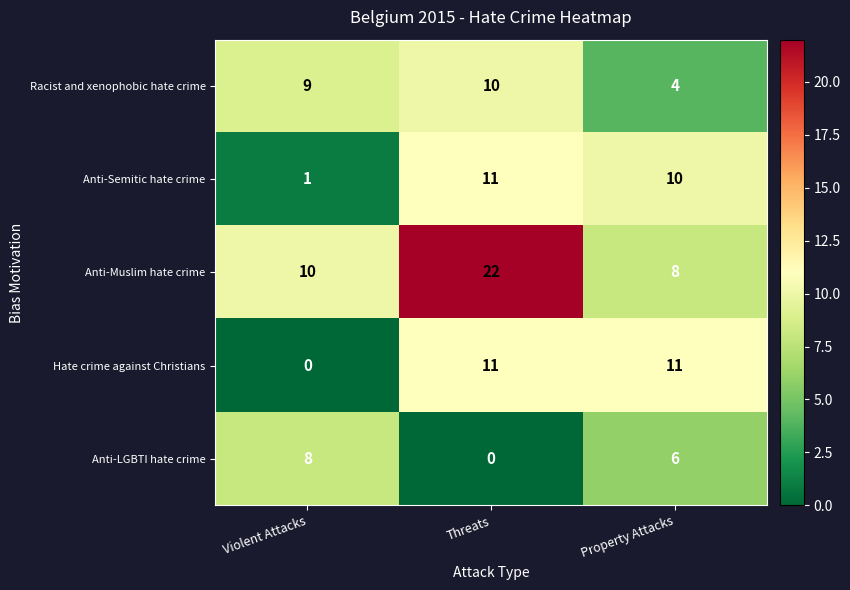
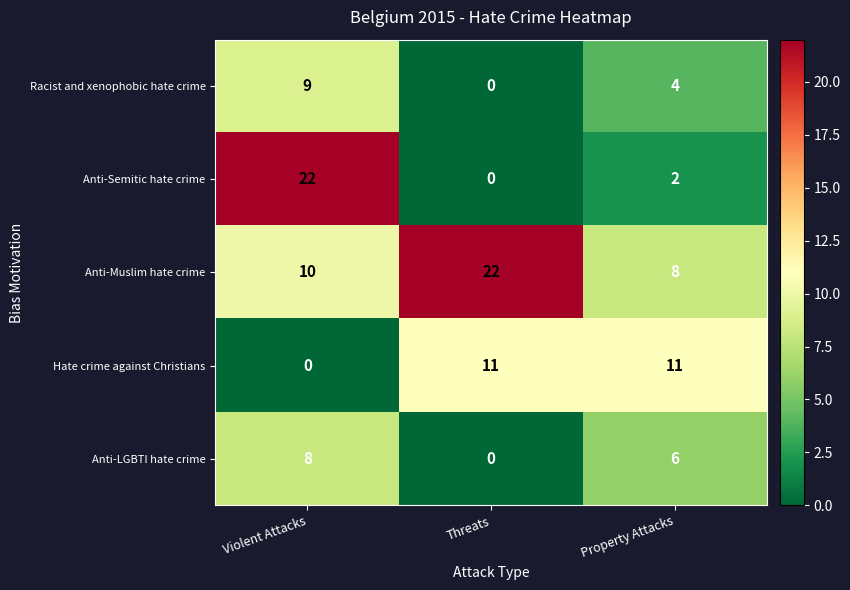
  {
    "Racist and xenophobic hate crime": {
      "Violent Attacks": 9,
-     "Threats": 10,
+     "Threats": 0,
      "Property Attacks": 4
    },
    "Anti-Semitic hate crime": {
-     "Violent Attacks": 1,
-     "Threats": 11,
-     "Property Attacks": 10
+     "Violent Attacks": 22,
+     "Threats": 0,
+     "Property Attacks": 2
    },
    "Anti-Muslim hate crime": {
      "Violent Attacks": 10,
      "Threats": 22,
      "Property Attacks": 8
    },
    "Hate crime against Christians": {
      "Violent Attacks": 0,
      "Threats": 11,
      "Property Attacks": 11
    },
    "Anti-LGBTI hate crime": {
      "Violent Attacks": 8,
      "Threats": 0,
      "Property Attacks": 6
    }
  }
